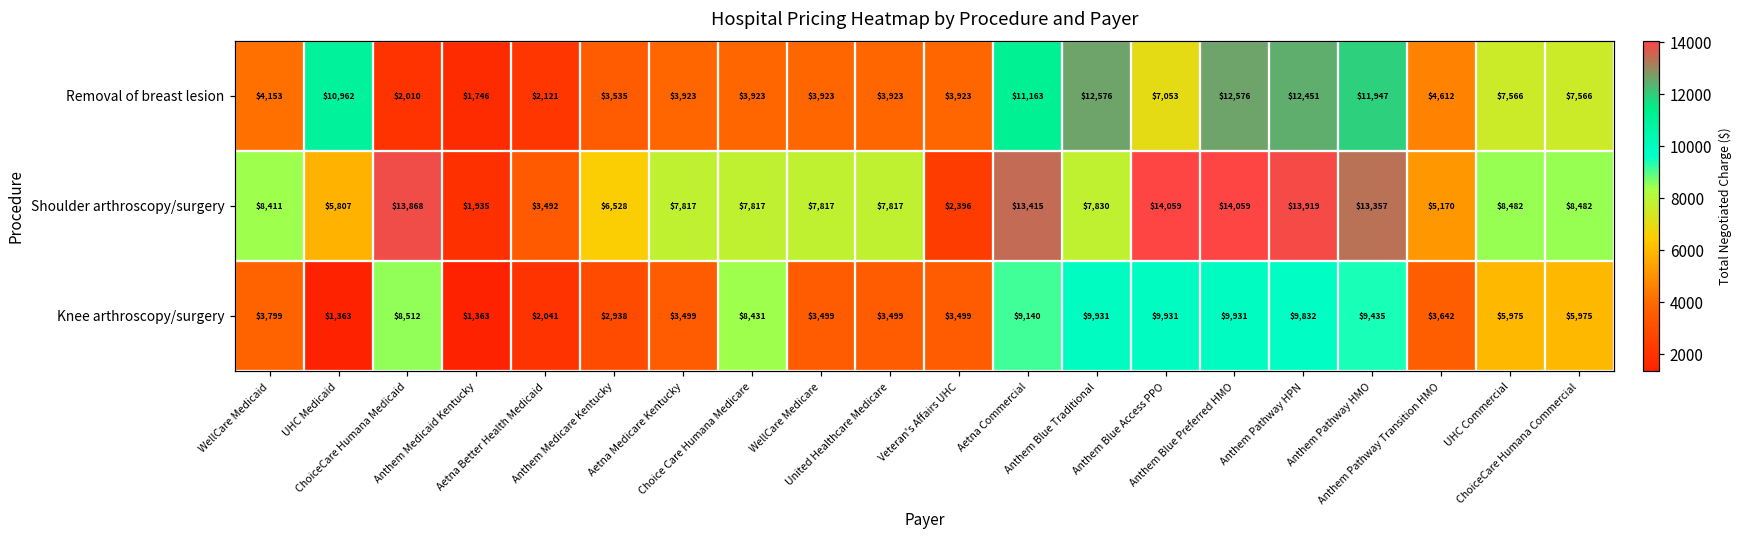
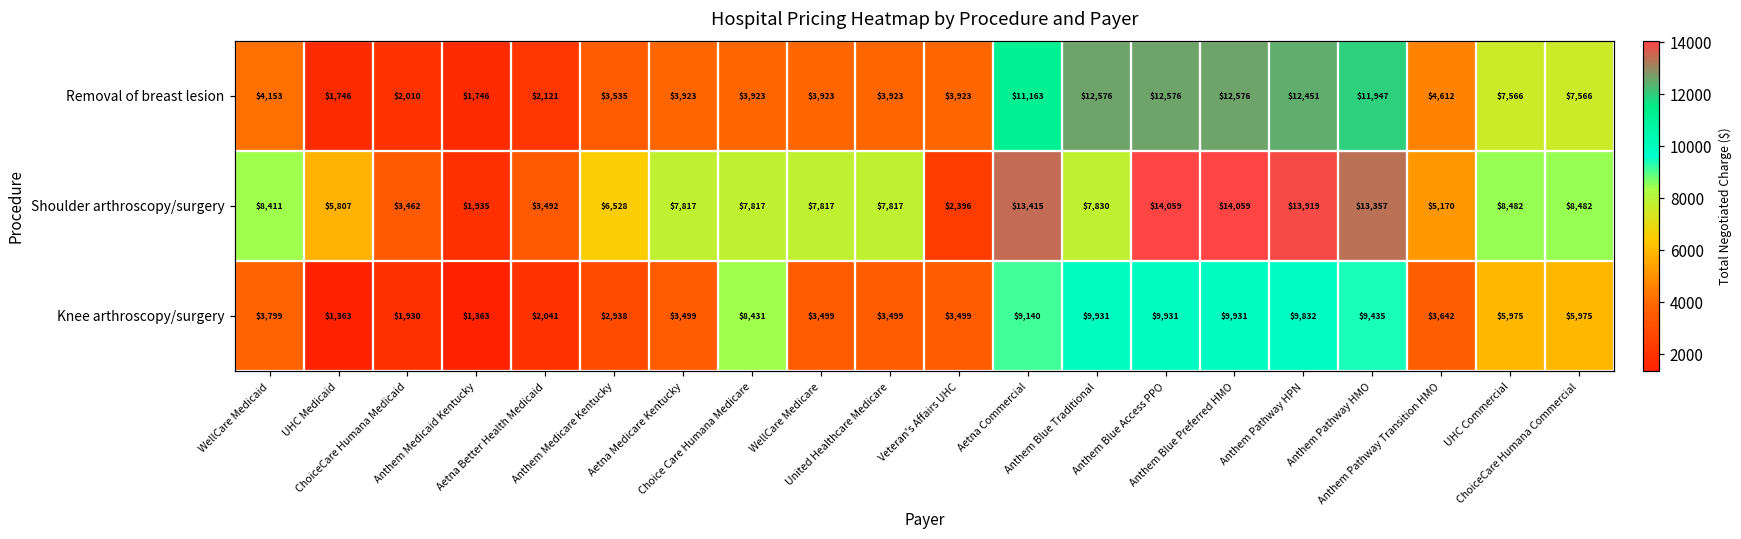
  {
    "Removal of breast lesion": {
      "WellCare Medicaid": "$4,153",
-     "UHC Medicaid": "$10,962",
+     "UHC Medicaid": "$1,746",
      "ChoiceCare Humana Medicaid": "$2,010",
      "Anthem Medicaid Kentucky": "$1,746",
      "Aetna Better Health Medicaid": "$2,121",
      "Anthem Medicare Kentucky": "$3,535",
      "Aetna Medicare Kentucky": "$3,923",
      "Choice Care Humana Medicare": "$3,923",
      "WellCare Medicare": "$3,923",
      "United Healthcare Medicare": "$3,923",
      "Veteran's Affairs UHC": "$3,923",
      "Aetna Commercial": "$11,163",
      "Anthem Blue Traditional": "$12,576",
-     "Anthem Blue Access PPO": "$7,053",
+     "Anthem Blue Access PPO": "$12,576",
      "Anthem Blue Preferred HMO": "$12,576",
      "Anthem Pathway HPN": "$12,451",
      "Anthem Pathway HMO": "$11,947",
      "Anthem Pathway Transition HMO": "$4,612",
      "UHC Commercial": "$7,566",
      "ChoiceCare Humana Commercial": "$7,566"
    },
    "Shoulder arthroscopy/surgery": {
      "WellCare Medicaid": "$8,411",
      "UHC Medicaid": "$5,807",
-     "ChoiceCare Humana Medicaid": "$13,868",
+     "ChoiceCare Humana Medicaid": "$3,462",
      "Anthem Medicaid Kentucky": "$1,935",
      "Aetna Better Health Medicaid": "$3,492",
      "Anthem Medicare Kentucky": "$6,528",
      "Aetna Medicare Kentucky": "$7,817",
      "Choice Care Humana Medicare": "$7,817",
      "WellCare Medicare": "$7,817",
      "United Healthcare Medicare": "$7,817",
      "Veteran's Affairs UHC": "$2,396",
      "Aetna Commercial": "$13,415",
      "Anthem Blue Traditional": "$7,830",
      "Anthem Blue Access PPO": "$14,059",
      "Anthem Blue Preferred HMO": "$14,059",
      "Anthem Pathway HPN": "$13,919",
      "Anthem Pathway HMO": "$13,357",
      "Anthem Pathway Transition HMO": "$5,170",
      "UHC Commercial": "$8,482",
      "ChoiceCare Humana Commercial": "$8,482"
    },
    "Knee arthroscopy/surgery": {
      "WellCare Medicaid": "$3,799",
      "UHC Medicaid": "$1,363",
-     "ChoiceCare Humana Medicaid": "$8,512",
+     "ChoiceCare Humana Medicaid": "$1,930",
      "Anthem Medicaid Kentucky": "$1,363",
      "Aetna Better Health Medicaid": "$2,041",
      "Anthem Medicare Kentucky": "$2,938",
      "Aetna Medicare Kentucky": "$3,499",
      "Choice Care Humana Medicare": "$8,431",
      "WellCare Medicare": "$3,499",
      "United Healthcare Medicare": "$3,499",
      "Veteran's Affairs UHC": "$3,499",
      "Aetna Commercial": "$9,140",
      "Anthem Blue Traditional": "$9,931",
      "Anthem Blue Access PPO": "$9,931",
      "Anthem Blue Preferred HMO": "$9,931",
      "Anthem Pathway HPN": "$9,832",
      "Anthem Pathway HMO": "$9,435",
      "Anthem Pathway Transition HMO": "$3,642",
      "UHC Commercial": "$5,975",
      "ChoiceCare Humana Commercial": "$5,975"
    }
  }
